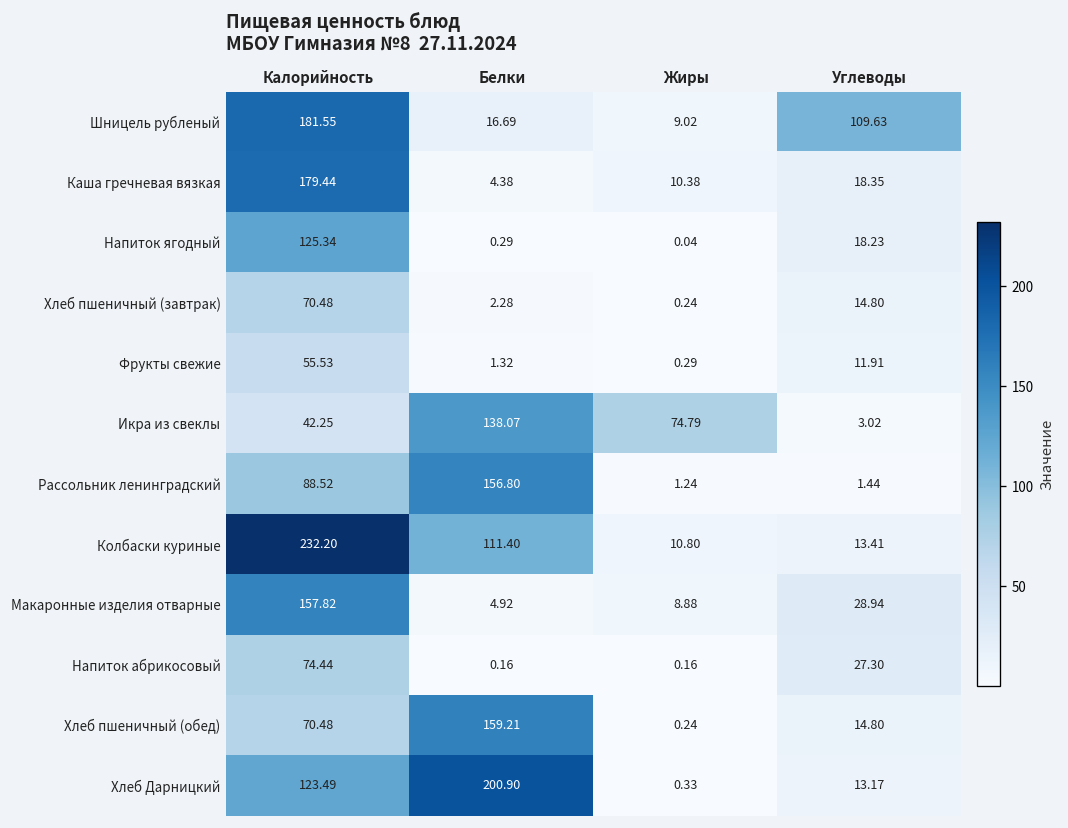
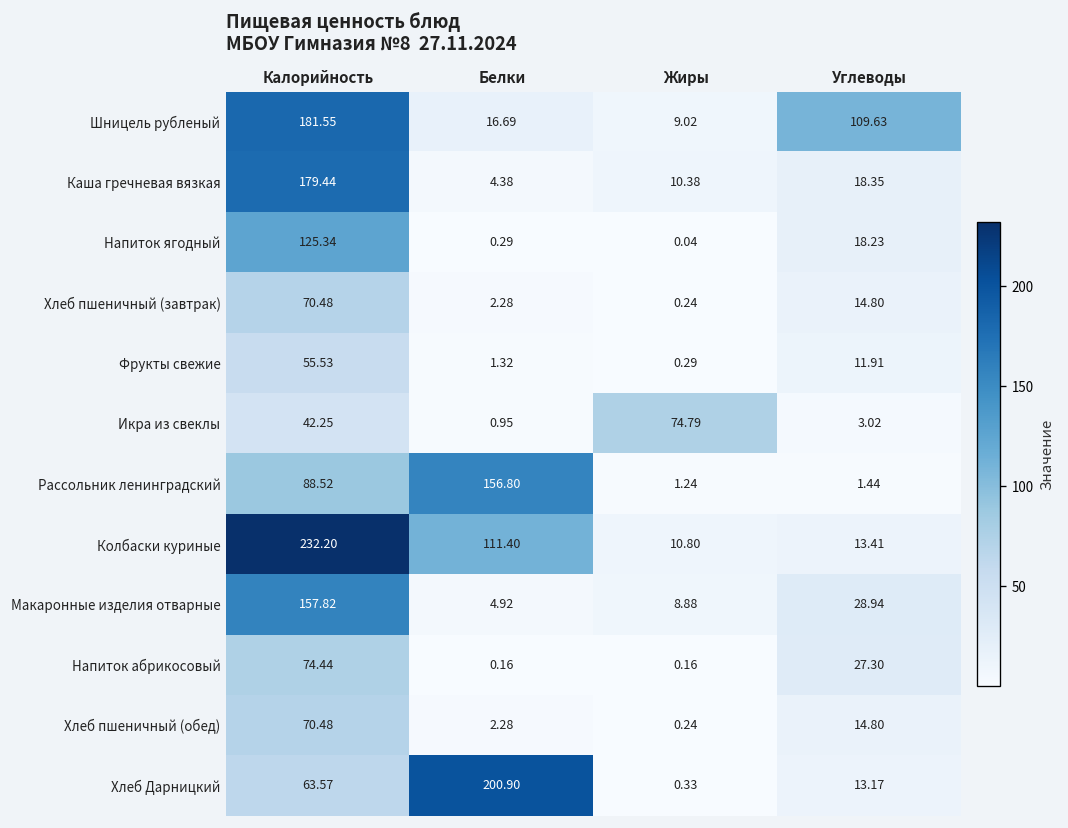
  {
    "Шницель рубленый": {
      "Калорийность": 181.55,
      "Белки": 16.69,
      "Жиры": 9.02,
      "Углеводы": 109.63
    },
    "Каша гречневая вязкая": {
      "Калорийность": 179.44,
      "Белки": 4.38,
      "Жиры": 10.38,
      "Углеводы": 18.35
    },
    "Напиток ягодный": {
      "Калорийность": 125.34,
      "Белки": 0.29,
      "Жиры": 0.04,
      "Углеводы": 18.23
    },
    "Хлеб пшеничный (завтрак)": {
      "Калорийность": 70.48,
      "Белки": 2.28,
      "Жиры": 0.24,
      "Углеводы": 14.80
    },
    "Фрукты свежие": {
      "Калорийность": 55.53,
      "Белки": 1.32,
      "Жиры": 0.29,
      "Углеводы": 11.91
    },
    "Икра из свеклы": {
      "Калорийность": 42.25,
-     "Белки": 138.07,
+     "Белки": 0.95,
      "Жиры": 74.79,
      "Углеводы": 3.02
    },
    "Рассольник ленинградский": {
      "Калорийность": 88.52,
      "Белки": 156.80,
      "Жиры": 1.24,
      "Углеводы": 1.44
    },
    "Колбаски куриные": {
      "Калорийность": 232.20,
      "Белки": 111.40,
      "Жиры": 10.80,
      "Углеводы": 13.41
    },
    "Макаронные изделия отварные": {
      "Калорийность": 157.82,
      "Белки": 4.92,
      "Жиры": 8.88,
      "Углеводы": 28.94
    },
    "Напиток абрикосовый": {
      "Калорийность": 74.44,
      "Белки": 0.16,
      "Жиры": 0.16,
      "Углеводы": 27.30
    },
    "Хлеб пшеничный (обед)": {
      "Калорийность": 70.48,
-     "Белки": 159.21,
+     "Белки": 2.28,
      "Жиры": 0.24,
      "Углеводы": 14.80
    },
    "Хлеб Дарницкий": {
-     "Калорийность": 123.49,
+     "Калорийность": 63.57,
      "Белки": 200.90,
      "Жиры": 0.33,
      "Углеводы": 13.17
    }
  }
